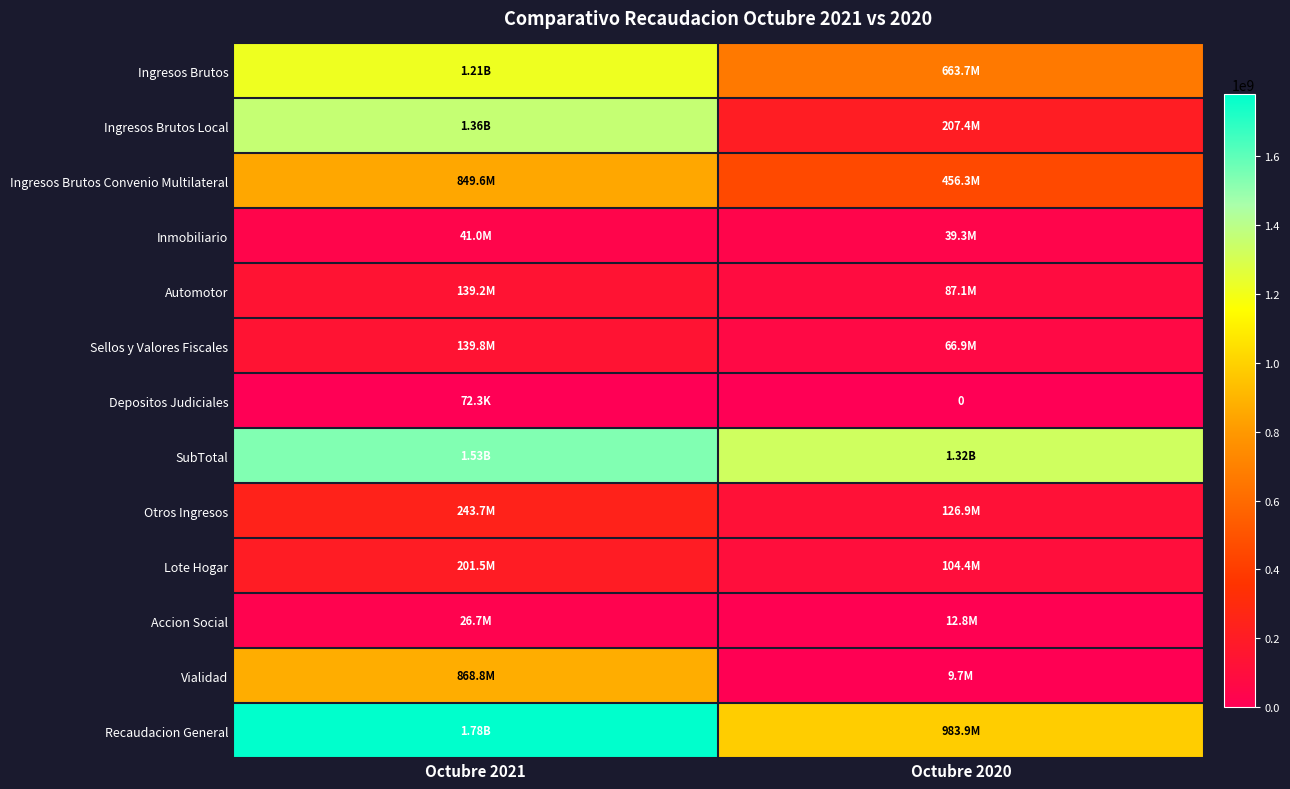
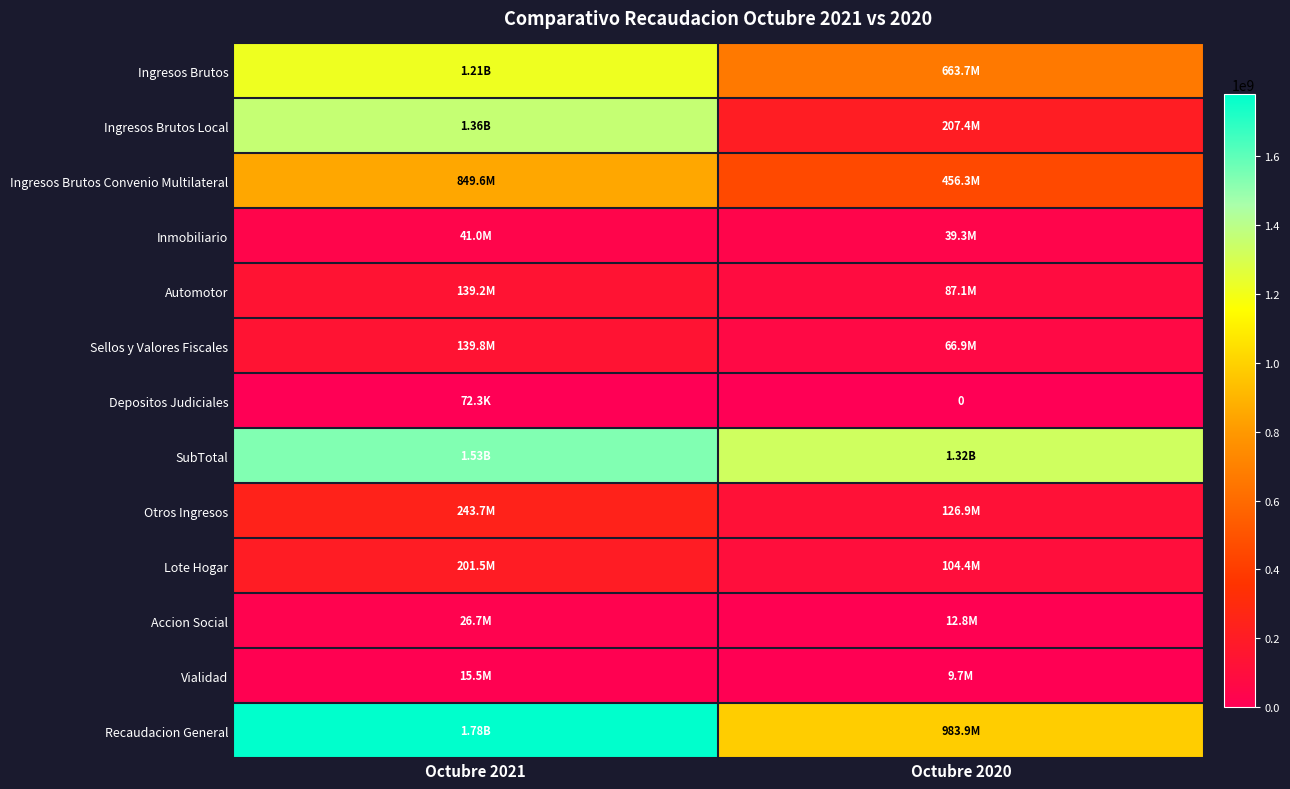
  {
    "Ingresos Brutos": {
      "Octubre 2021": "1.21B",
      "Octubre 2020": "663.7M"
    },
    "Ingresos Brutos Local": {
      "Octubre 2021": "1.36B",
      "Octubre 2020": "207.4M"
    },
    "Ingresos Brutos Convenio Multilateral": {
      "Octubre 2021": "849.6M",
      "Octubre 2020": "456.3M"
    },
    "Inmobiliario": {
      "Octubre 2021": "41.0M",
      "Octubre 2020": "39.3M"
    },
    "Automotor": {
      "Octubre 2021": "139.2M",
      "Octubre 2020": "87.1M"
    },
    "Sellos y Valores Fiscales": {
      "Octubre 2021": "139.8M",
      "Octubre 2020": "66.9M"
    },
    "Depositos Judiciales": {
      "Octubre 2021": "72.3K",
      "Octubre 2020": "0"
    },
    "SubTotal": {
      "Octubre 2021": "1.53B",
      "Octubre 2020": "1.32B"
    },
    "Otros Ingresos": {
      "Octubre 2021": "243.7M",
      "Octubre 2020": "126.9M"
    },
    "Lote Hogar": {
      "Octubre 2021": "201.5M",
      "Octubre 2020": "104.4M"
    },
    "Accion Social": {
      "Octubre 2021": "26.7M",
      "Octubre 2020": "12.8M"
    },
    "Vialidad": {
-     "Octubre 2021": "868.8M",
+     "Octubre 2021": "15.5M",
      "Octubre 2020": "9.7M"
    },
    "Recaudacion General": {
      "Octubre 2021": "1.78B",
      "Octubre 2020": "983.9M"
    }
  }
